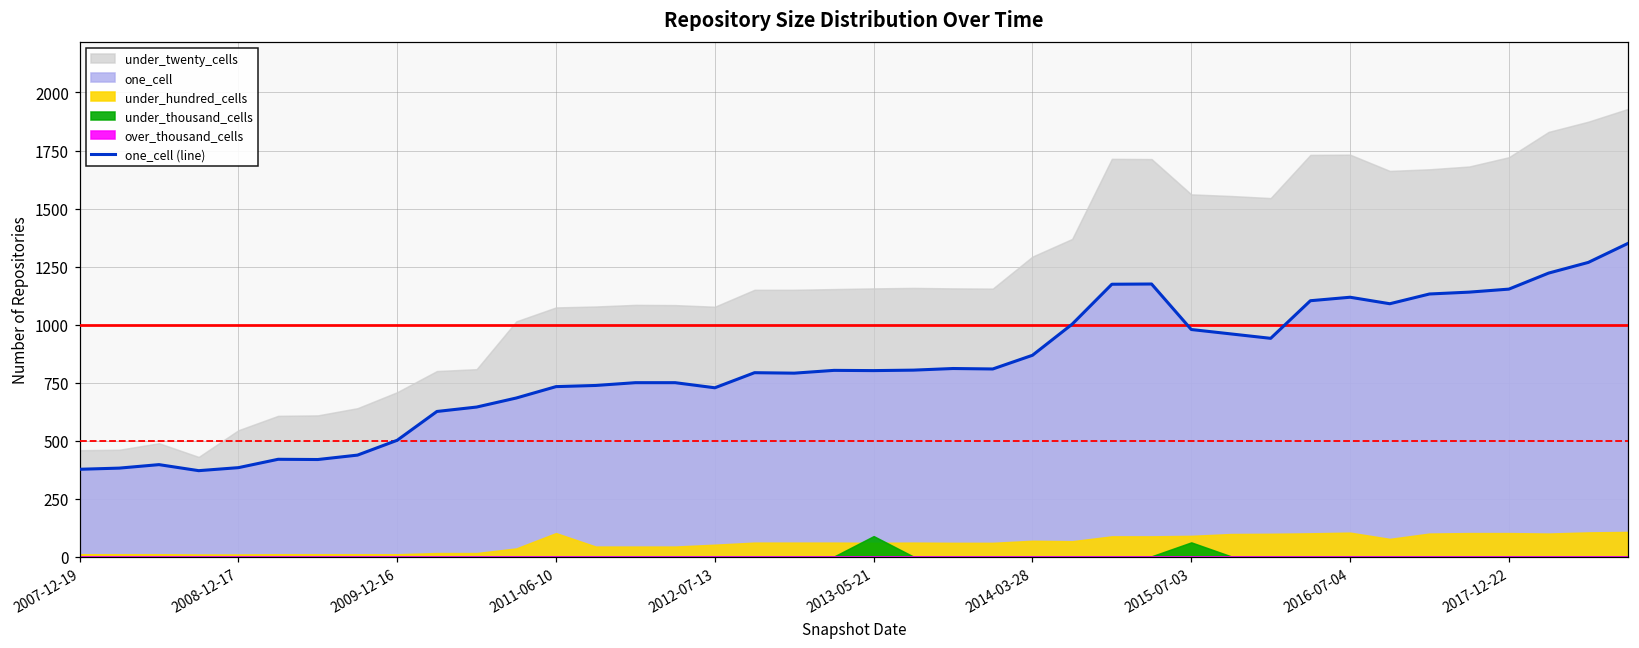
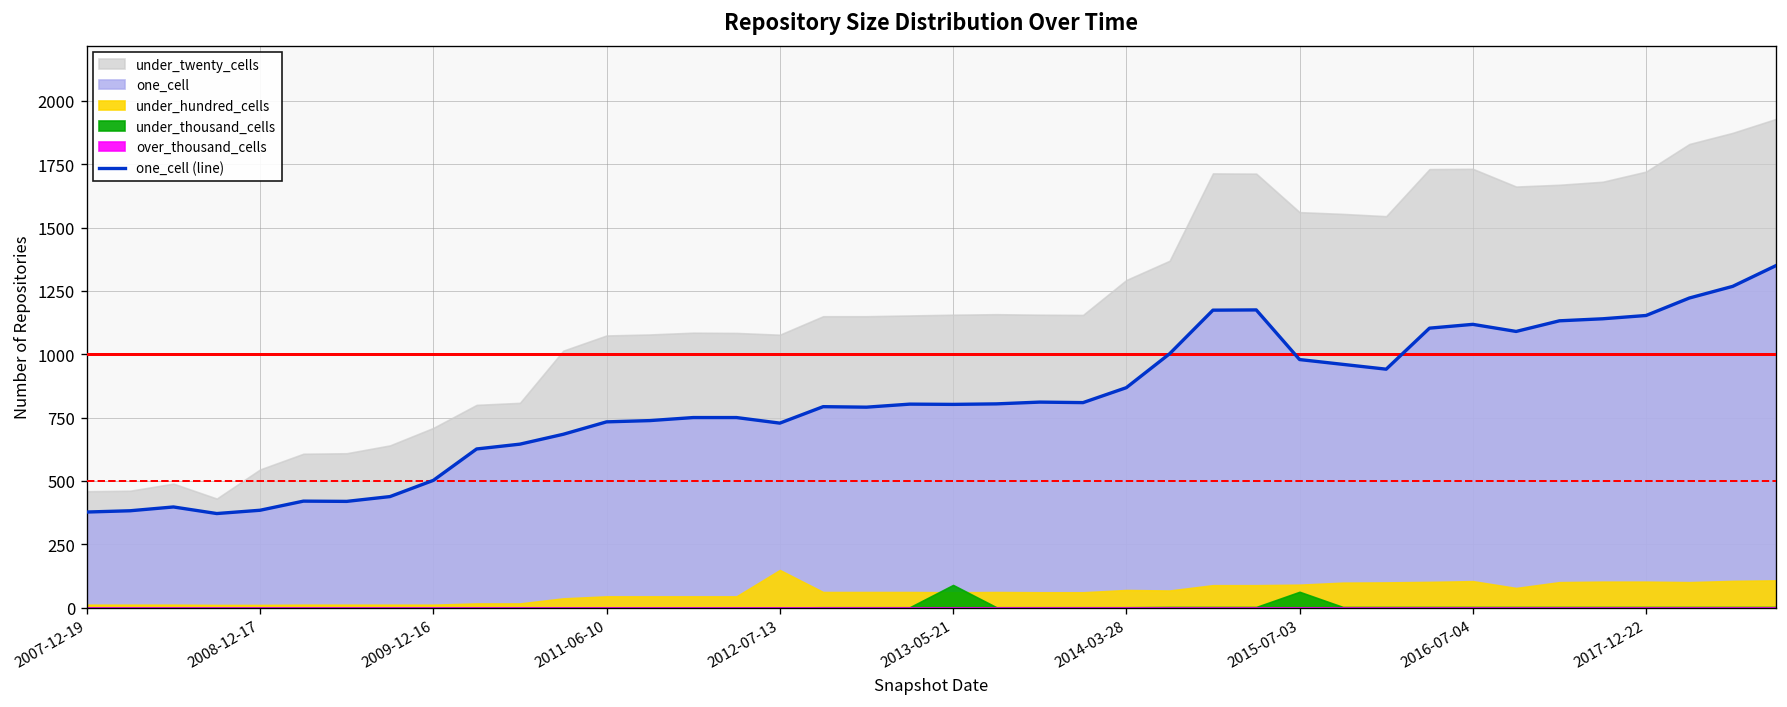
  {
    "under_hundred_cells": {
-     "2011-06-10": 100,
-     "2012-07-13": 50,
+     "2011-06-10": 40,
+     "2012-07-13": 150,
      "2013-05-21": 60,
      "2014-03-28": 70,
      "2015-07-03": 90,
      "2016-07-04": 100,
      "2017-12-22": 100
    },
    "under_thousand_cells": {
      "2013-05-21": 90,
      "2015-07-03": 60
    },
    "over_thousand_cells": {
      "2013-05-21": 0,
      "2015-07-03": 0
    }
  }
